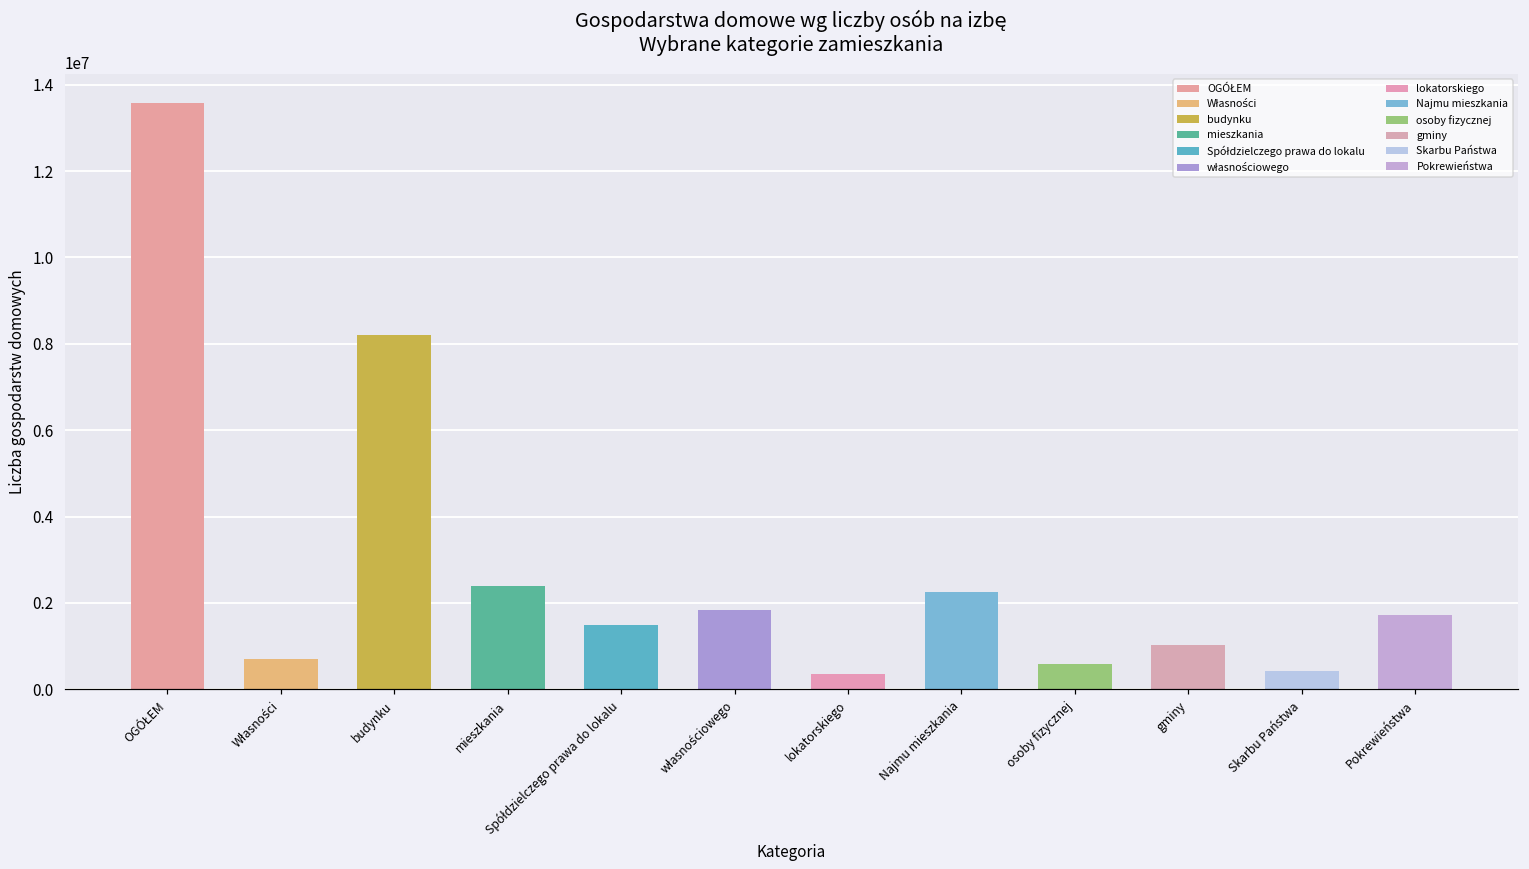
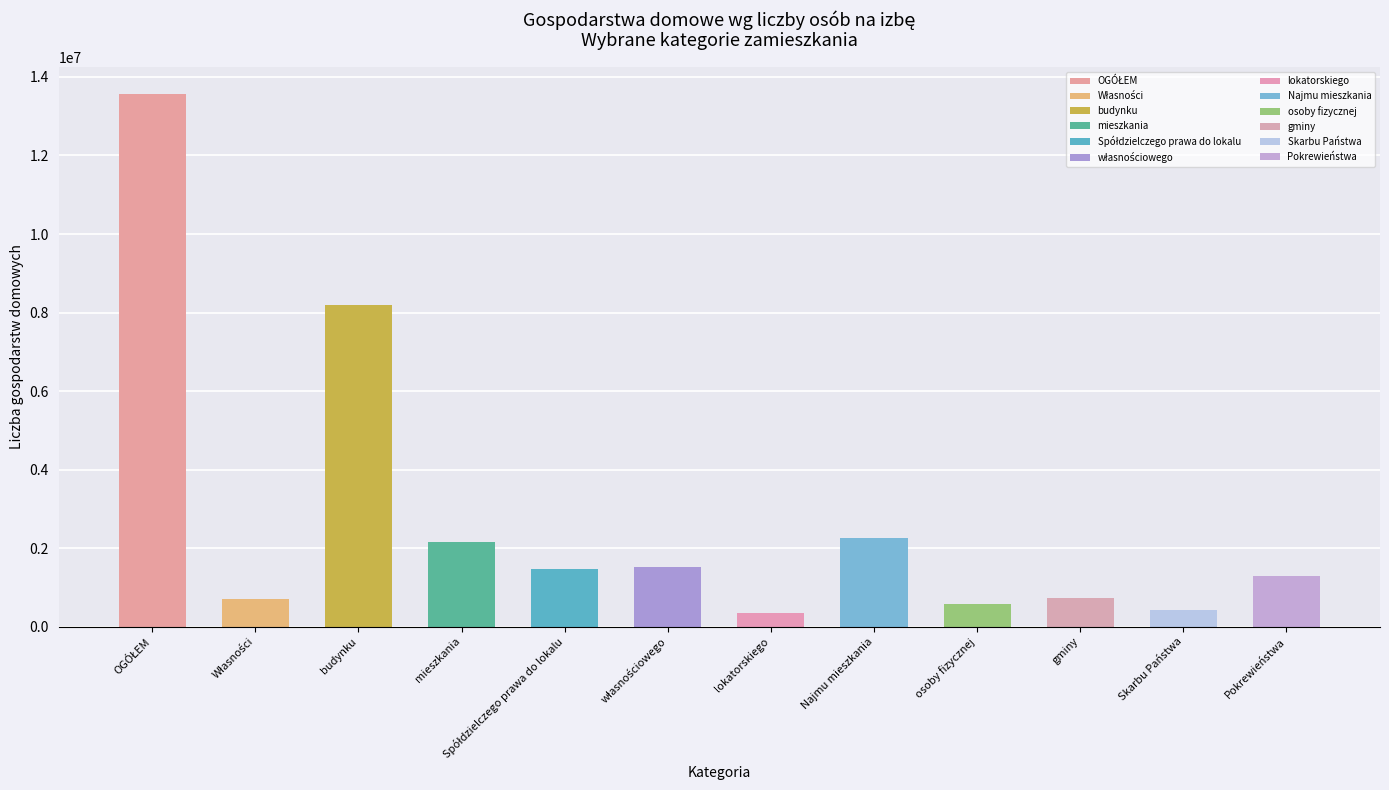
  {
    "OGÓŁEM": 13600000,
    "Własności": 700000,
    "budynku": 8200000,
-   "mieszkania": 2400000,
+   "mieszkania": 2200000,
    "Spółdzielczego prawa do lokalu": 1500000,
-   "własnościowego": 1800000,
+   "własnościowego": 1500000,
    "lokatorskiego": 400000,
    "Najmu mieszkania": 2300000,
    "osoby fizycznej": 600000,
-   "gminy": 1000000,
+   "gminy": 700000,
    "Skarbu Państwa": 400000,
-   "Pokrewieństwa": 1700000
+   "Pokrewieństwa": 1300000
  }
